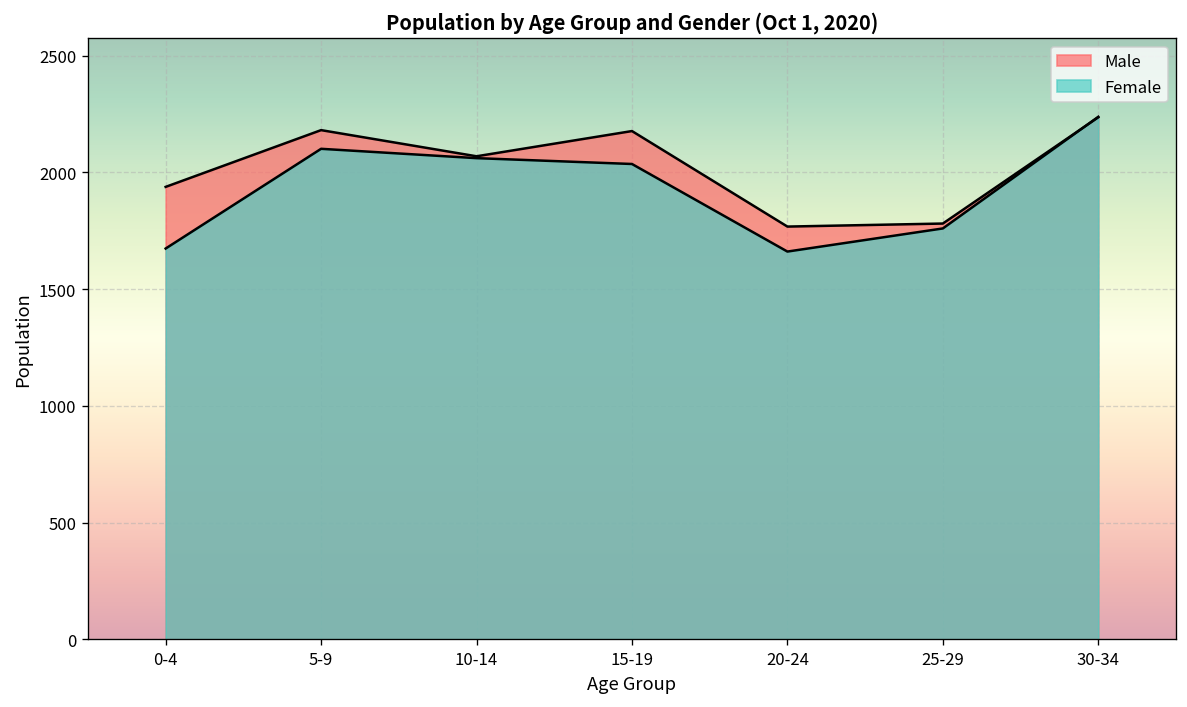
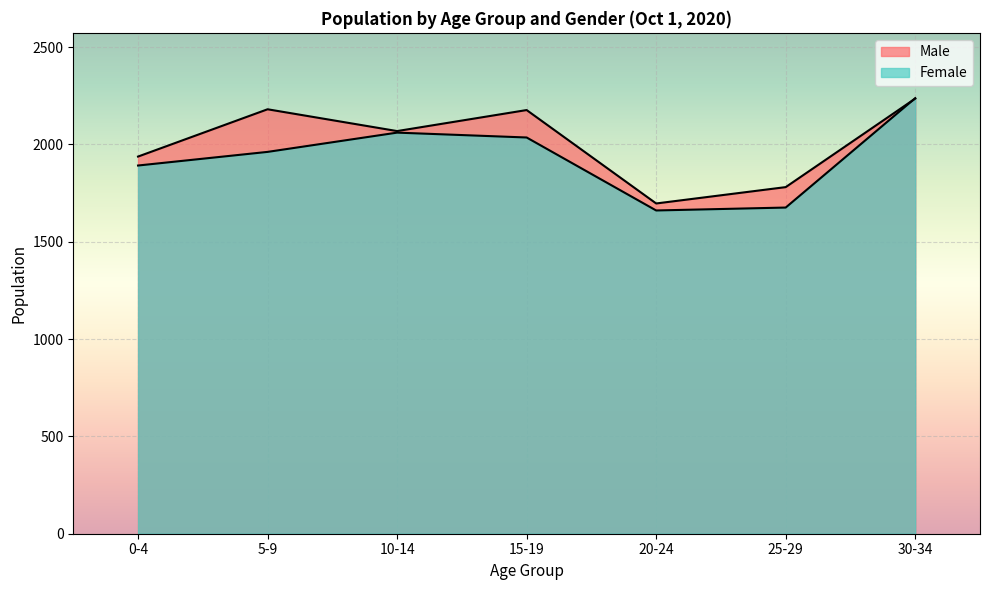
  {
    "Male": {
      "0-4": 1940,
      "5-9": 2180,
      "15-19": 2180,
-     "20-24": 1770,
+     "20-24": 1700,
      "25-29": 1780
    },
    "Female": {
-     "0-4": 1670,
-     "5-9": 2100,
+     "0-4": 1890,
+     "5-9": 1960,
      "15-19": 2040,
      "20-24": 1660,
-     "25-29": 1760
+     "25-29": 1680
    }
  }
